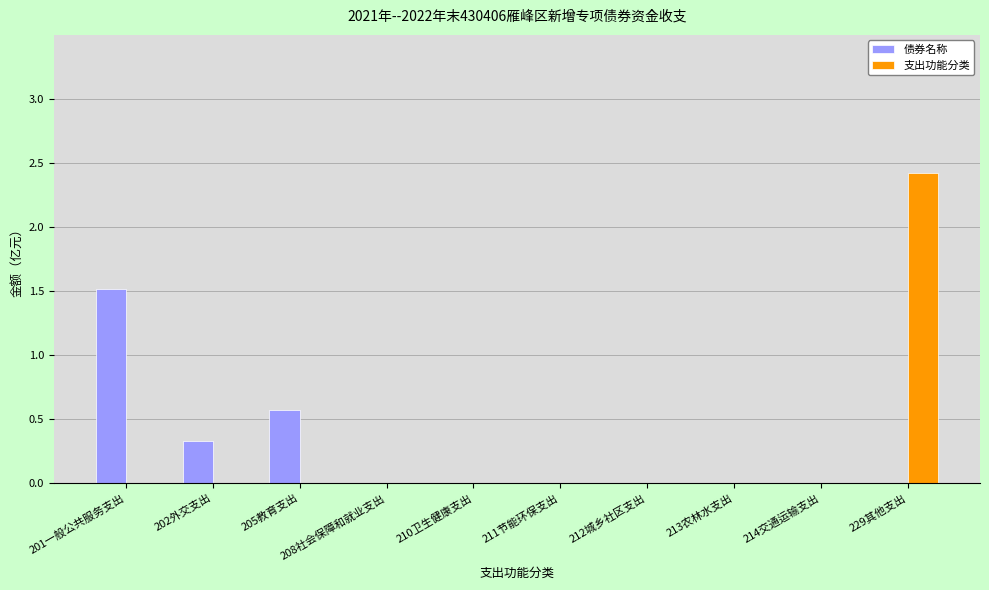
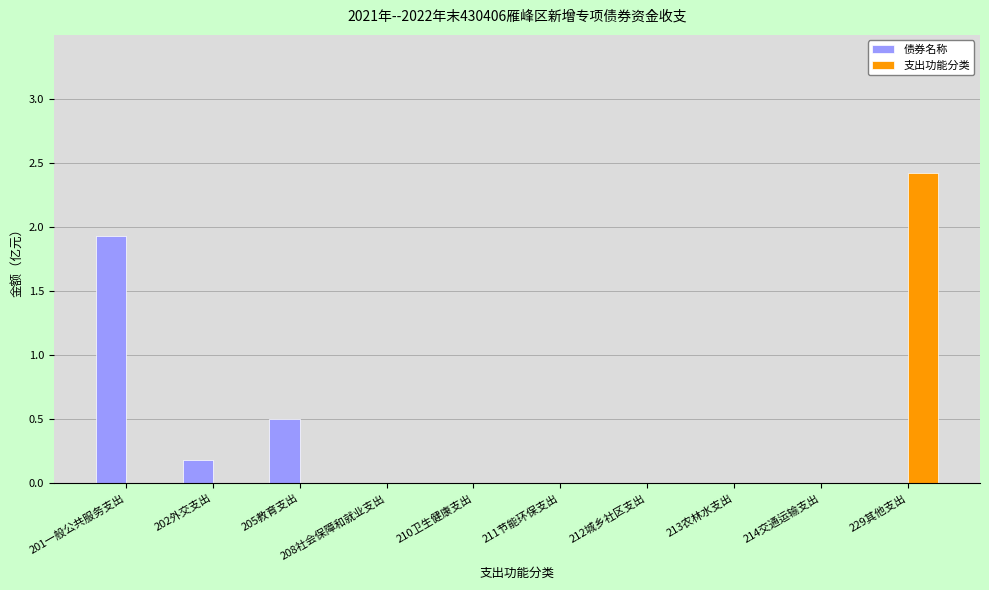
  {
    "债券名称": {
-     "201一般公共服务支出": 1.52,
-     "202外交支出": 0.33,
-     "205教育支出": 0.57,
+     "201一般公共服务支出": 1.93,
+     "202外交支出": 0.18,
+     "205教育支出": 0.50,
      "208社会保障和就业支出": 0.00,
      "210卫生健康支出": 0.00,
      "211节能环保支出": 0.00,
      "212城乡社区支出": 0.00,
      "213农林水支出": 0.00,
      "214交通运输支出": 0.00,
      "229其他支出": 0.00
    },
    "支出功能分类": {
      "201一般公共服务支出": 0.00,
      "202外交支出": 0.00,
      "205教育支出": 0.00,
      "208社会保障和就业支出": 0.00,
      "210卫生健康支出": 0.00,
      "211节能环保支出": 0.00,
      "212城乡社区支出": 0.00,
      "213农林水支出": 0.00,
      "214交通运输支出": 0.00,
      "229其他支出": 2.42
    }
  }
